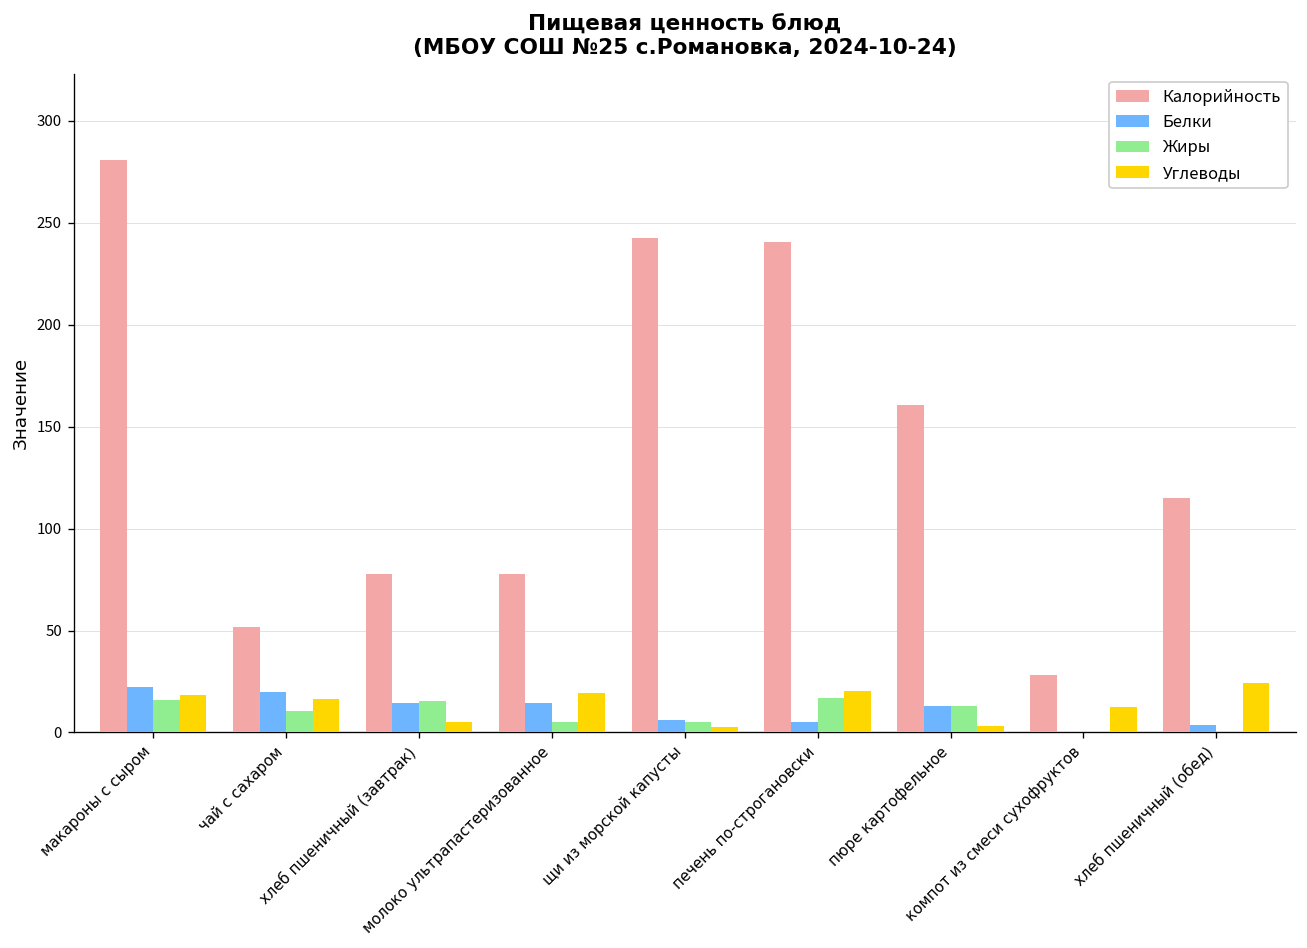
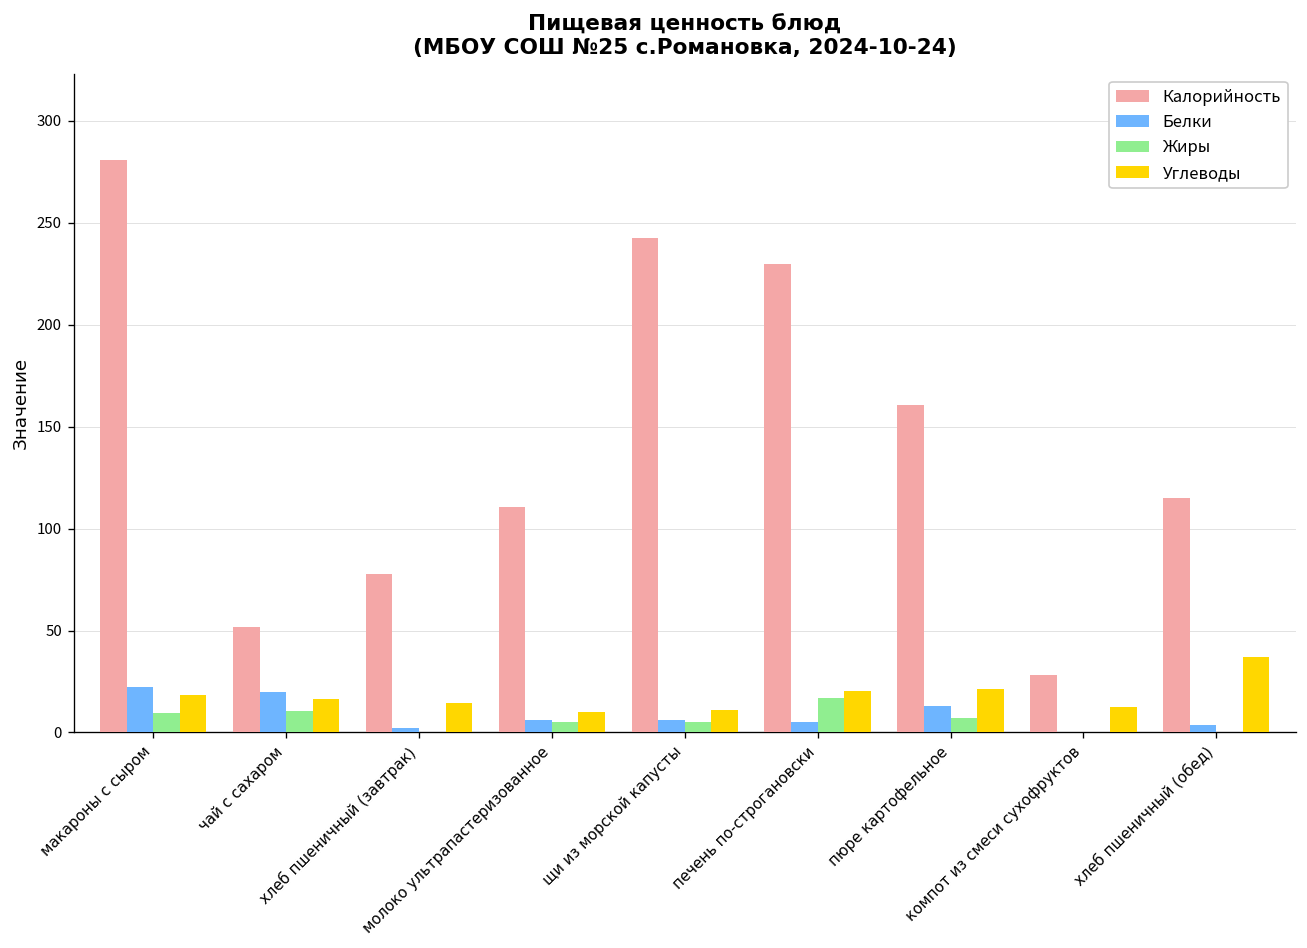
  {
    "Калорийность": {
      "макароны с сыром": 281,
      "чай с сахаром": 52,
      "хлеб пшеничный (завтрак)": 78,
-     "молоко ультрапастеризованное": 78,
+     "молоко ультрапастеризованное": 111,
      "щи из морской капусты": 243,
-     "печень по-строгановски": 241,
+     "печень по-строгановски": 230,
      "пюре картофельное": 161,
      "компот из смеси сухофруктов": 28,
      "хлеб пшеничный (обед)": 115
    },
    "Белки": {
      "макароны с сыром": 22,
      "чай с сахаром": 20,
-     "хлеб пшеничный (завтрак)": 14,
-     "молоко ультрапастеризованное": 14,
+     "хлеб пшеничный (завтрак)": 2,
+     "молоко ультрапастеризованное": 6,
      "щи из морской капусты": 6,
      "печень по-строгановски": 5,
      "пюре картофельное": 13,
      "компот из смеси сухофруктов": 0,
      "хлеб пшеничный (обед)": 4
    },
    "Жиры": {
-     "макароны с сыром": 16,
+     "макароны с сыром": 9,
      "чай с сахаром": 11,
-     "хлеб пшеничный (завтрак)": 15,
+     "хлеб пшеничный (завтрак)": 0,
      "молоко ультрапастеризованное": 5,
      "щи из морской капусты": 5,
      "печень по-строгановски": 17,
-     "пюре картофельное": 13,
+     "пюре картофельное": 7,
      "компот из смеси сухофруктов": 0
    },
    "Углеводы": {
      "макароны с сыром": 18,
      "чай с сахаром": 16,
-     "хлеб пшеничный (завтрак)": 5,
-     "молоко ультрапастеризованное": 20,
-     "щи из морской капусты": 3,
+     "хлеб пшеничный (завтрак)": 15,
+     "молоко ультрапастеризованное": 10,
+     "щи из морской капусты": 11,
      "печень по-строгановски": 20,
-     "пюре картофельное": 3,
+     "пюре картофельное": 21,
      "компот из смеси сухофруктов": 13,
-     "хлеб пшеничный (обед)": 24
+     "хлеб пшеничный (обед)": 37
    }
  }
